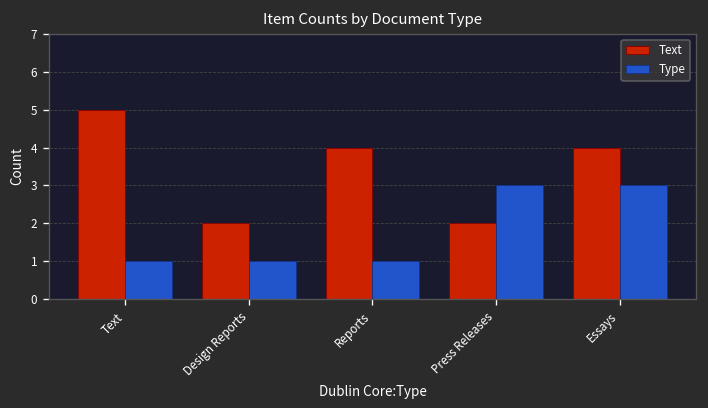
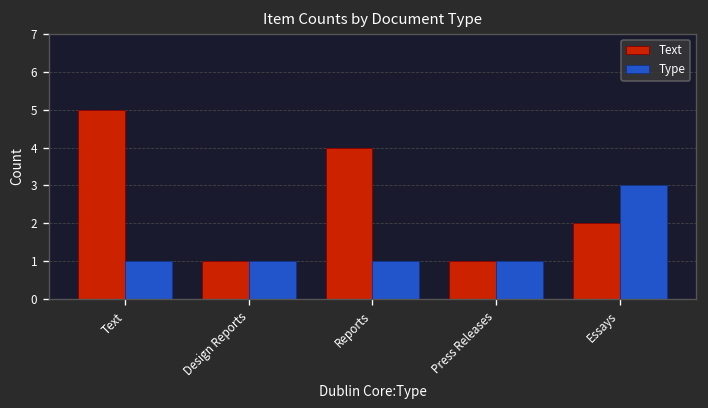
  {
    "Text": {
      "Text": 5,
-     "Design Reports": 2,
+     "Design Reports": 1,
      "Reports": 4,
-     "Press Releases": 2,
-     "Essays": 4
+     "Press Releases": 1,
+     "Essays": 2
    },
    "Type": {
      "Text": 1,
      "Design Reports": 1,
      "Reports": 1,
-     "Press Releases": 3,
+     "Press Releases": 1,
      "Essays": 3
    }
  }
